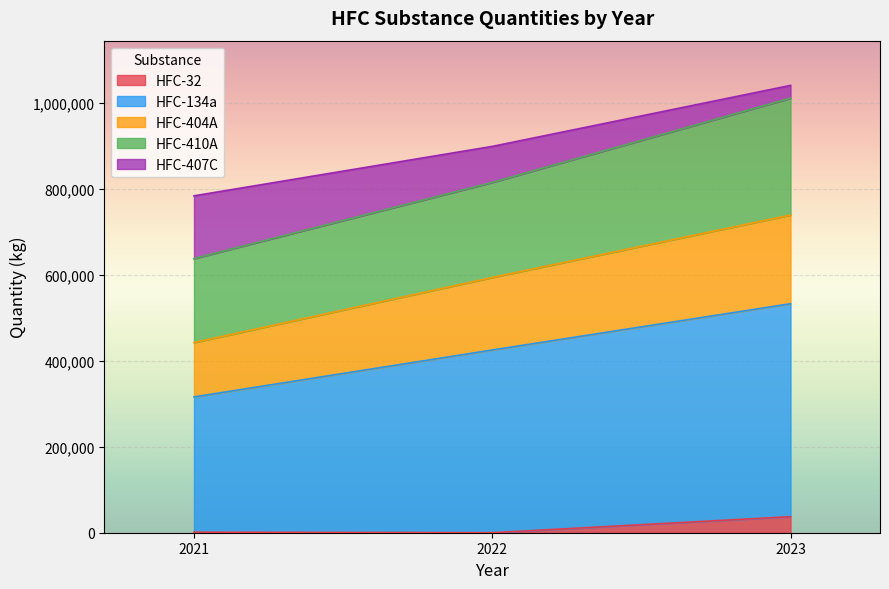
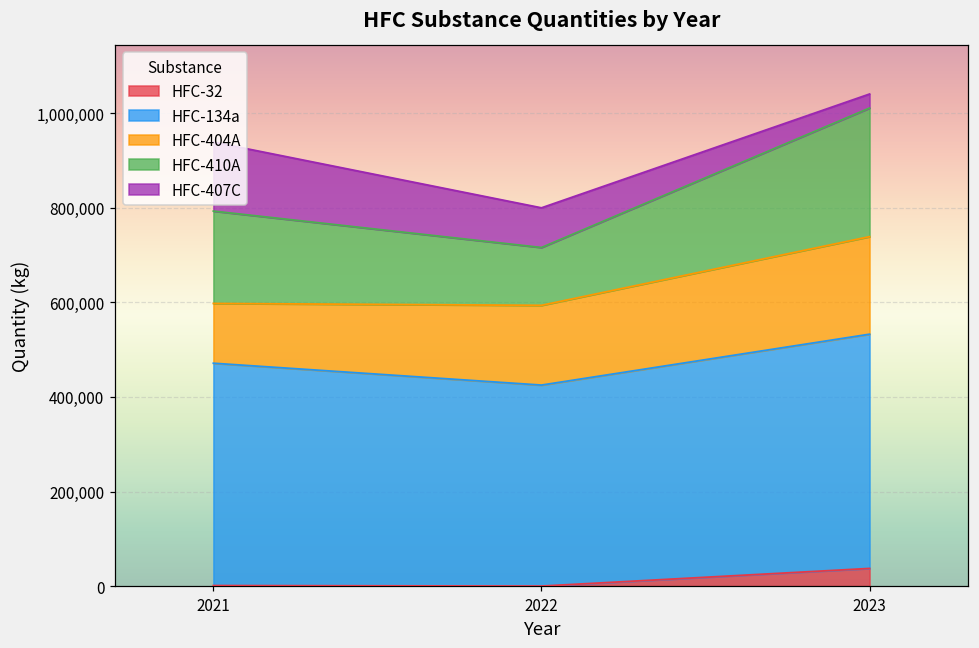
  {
    "HFC-32": {
      "2021": "0",
      "2022": "0",
      "2023": "40,000"
    },
    "HFC-134a": {
-     "2021": "310,000",
+     "2021": "470,000",
      "2022": "420,000",
      "2023": "500,000"
    },
    "HFC-404A": {
      "2021": "130,000",
      "2022": "170,000",
      "2023": "210,000"
    },
    "HFC-410A": {
      "2021": "200,000",
-     "2022": "220,000",
+     "2022": "120,000",
      "2023": "270,000"
    },
    "HFC-407C": {
      "2022": "80,000",
      "2023": "30,000"
    }
  }
